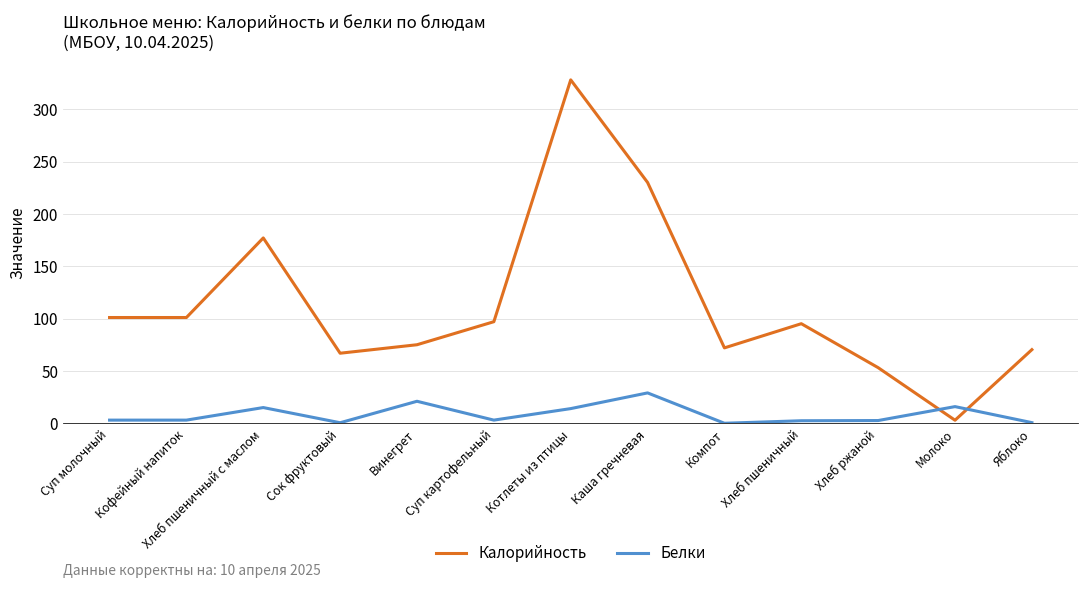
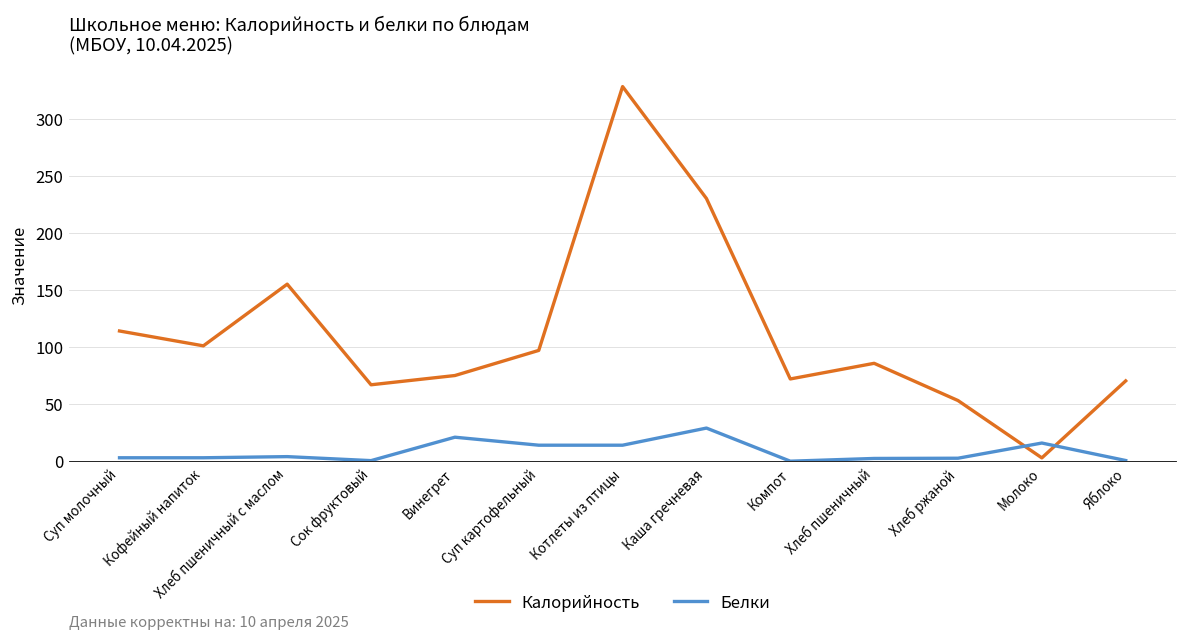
  {
    "Калорийность": {
-     "Суп молочный": 100,
+     "Суп молочный": 110,
      "Кофейный напиток": 100,
-     "Хлеб пшеничный с маслом": 180,
+     "Хлеб пшеничный с маслом": 160,
      "Сок фруктовый": 70,
      "Винегрет": 80,
      "Суп картофельный": 100,
      "Котлеты из птицы": 330,
      "Каша гречневая": 230,
      "Компот": 70,
-     "Хлеб пшеничный": 100,
+     "Хлеб пшеничный": 90,
      "Хлеб ржаной": 50,
      "Молоко": 0,
      "Яблоко": 70
    },
    "Белки": {
      "Суп молочный": 0,
      "Кофейный напиток": 0,
-     "Хлеб пшеничный с маслом": 20,
+     "Хлеб пшеничный с маслом": 0,
      "Сок фруктовый": 0,
      "Винегрет": 20,
-     "Суп картофельный": 0,
+     "Суп картофельный": 10,
      "Котлеты из птицы": 10,
      "Каша гречневая": 30,
      "Компот": 0,
      "Хлеб пшеничный": 0,
      "Хлеб ржаной": 0,
      "Молоко": 20,
      "Яблоко": 0
    }
  }
